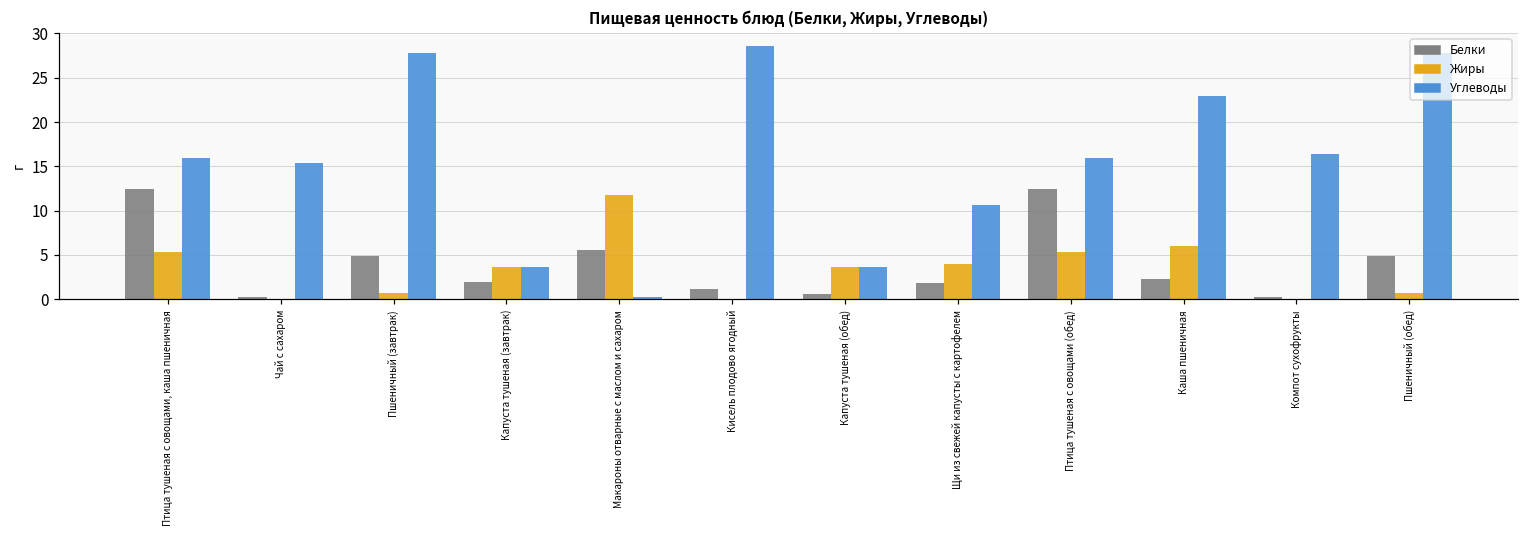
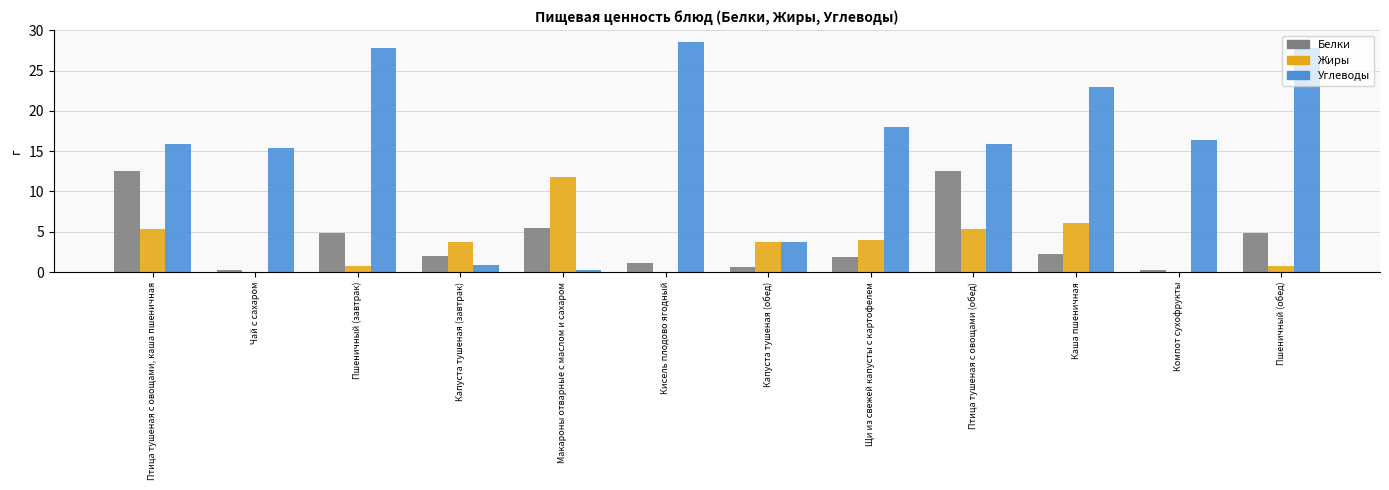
  {
    "Белки": {
      "Птица тушеная с овощами, каша пшеничная": 12,
      "Пшеничный (завтрак)": 5,
      "Капуста тушеная (завтрак)": 2,
      "Макароны отварные с маслом и сахаром": 6,
      "Кисель плодово ягодный": 1,
      "Капуста тушеная (обед)": 1,
      "Щи из свежей капусты с картофелем": 2,
      "Птица тушеная с овощами (обед)": 12,
      "Каша пшеничная": 2,
      "Пшеничный (обед)": 5
    },
    "Жиры": {
      "Птица тушеная с овощами, каша пшеничная": 5,
      "Чай с сахаром": 0,
      "Пшеничный (завтрак)": 1,
      "Капуста тушеная (завтрак)": 4,
      "Макароны отварные с маслом и сахаром": 12,
      "Капуста тушеная (обед)": 4,
      "Щи из свежей капусты с картофелем": 4,
      "Птица тушеная с овощами (обед)": 5,
      "Каша пшеничная": 6,
      "Компот сухофрукты": 0,
      "Пшеничный (обед)": 1
    },
    "Углеводы": {
      "Птица тушеная с овощами, каша пшеничная": 16,
      "Чай с сахаром": 15,
      "Пшеничный (завтрак)": 28,
-     "Капуста тушеная (завтрак)": 4,
+     "Капуста тушеная (завтрак)": 1,
      "Кисель плодово ягодный": 29,
      "Капуста тушеная (обед)": 4,
-     "Щи из свежей капусты с картофелем": 11,
+     "Щи из свежей капусты с картофелем": 18,
      "Птица тушеная с овощами (обед)": 16,
      "Каша пшеничная": 23,
      "Компот сухофрукты": 16
    }
  }
